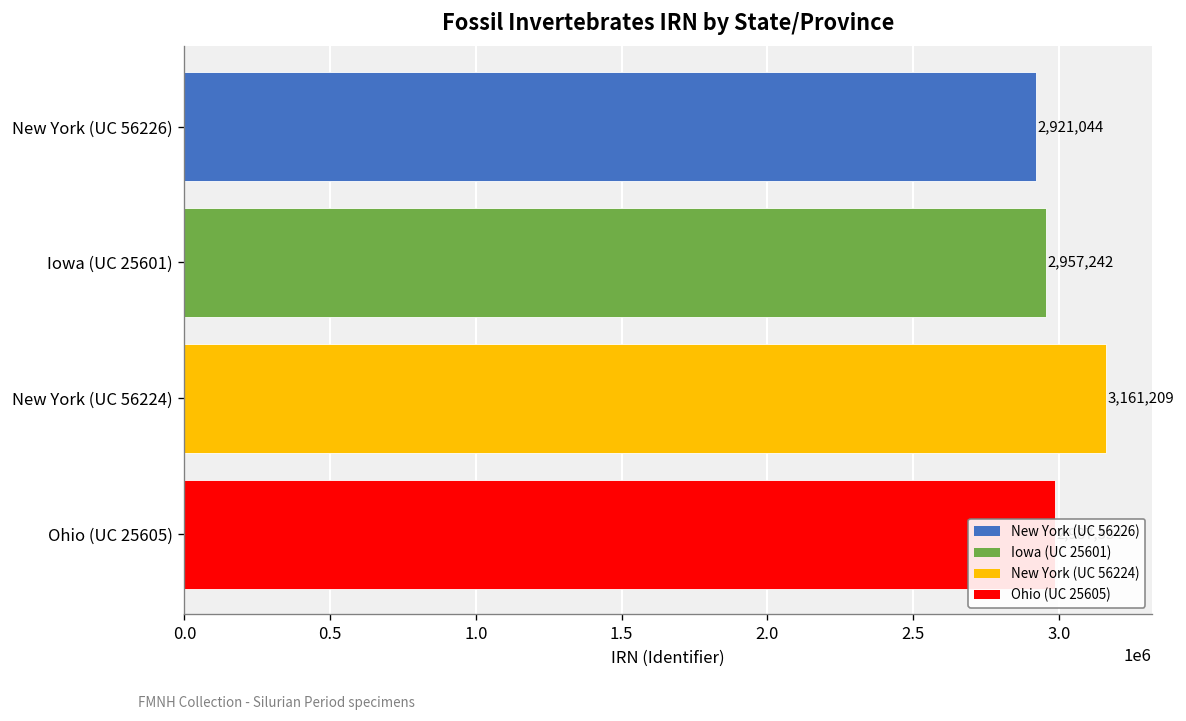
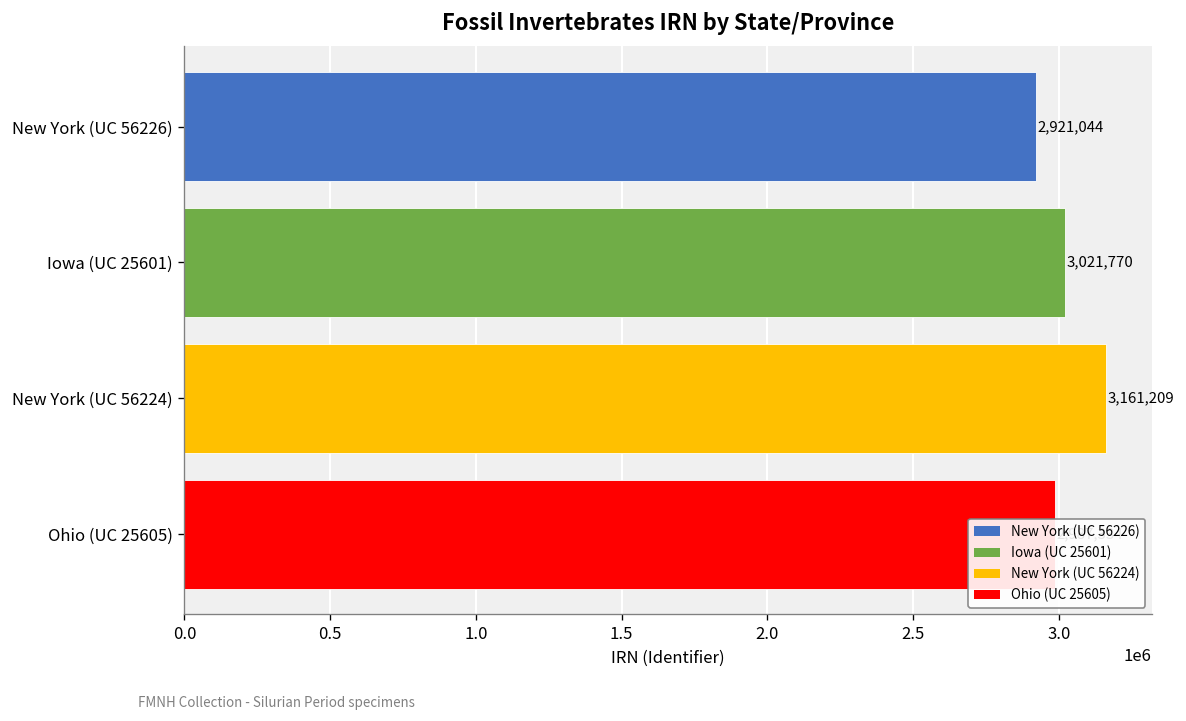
  {
    "New York (UC 56226)": "2,921,044",
-   "Iowa (UC 25601)": "2,957,242",
+   "Iowa (UC 25601)": "3,021,770",
    "New York (UC 56224)": "3,161,209"
  }
